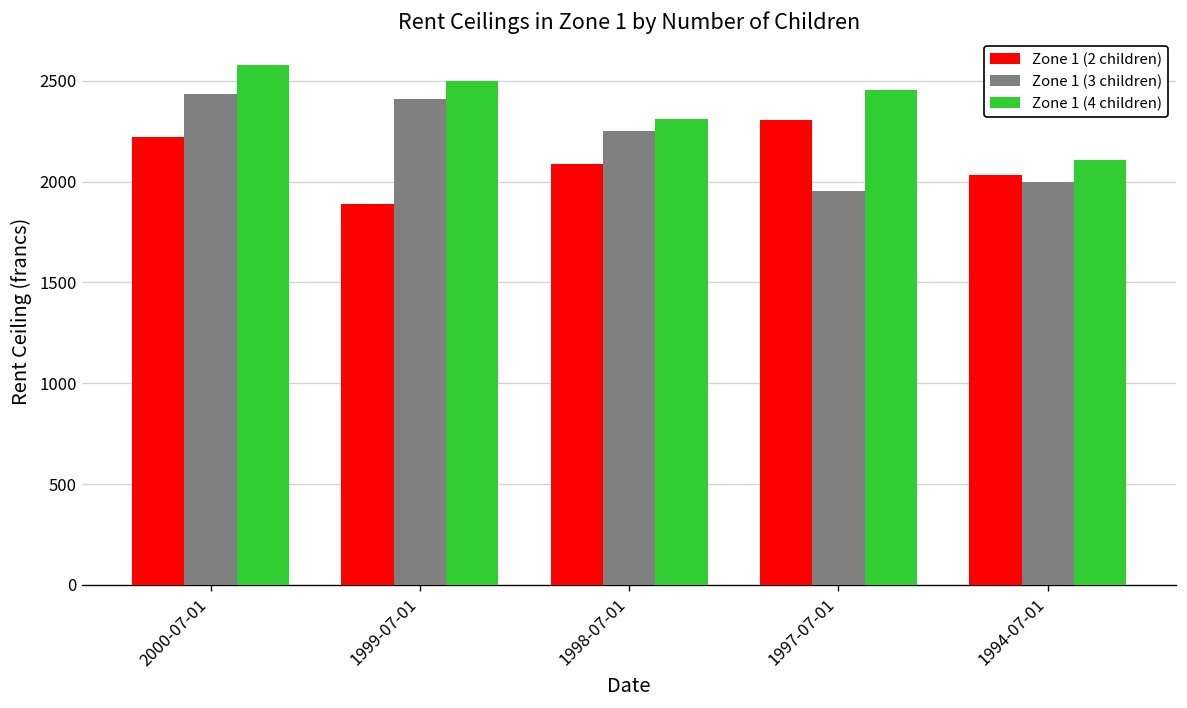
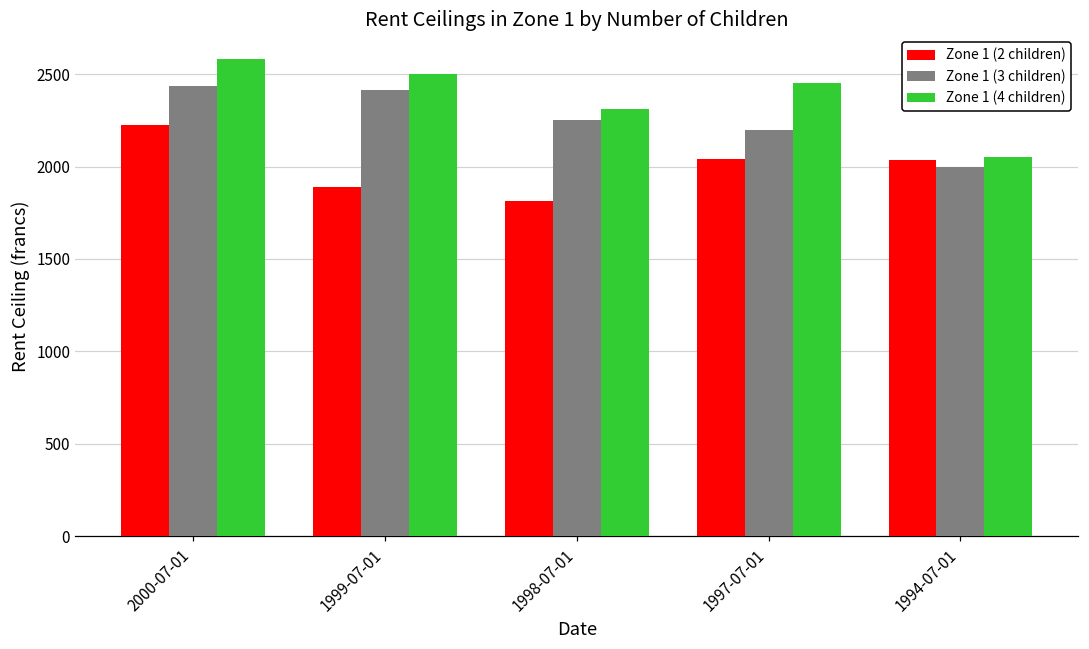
  {
    "Zone 1 (2 children)": {
      "2000-07-01": 2220,
      "1999-07-01": 1890,
-     "1998-07-01": 2090,
-     "1997-07-01": 2310,
+     "1998-07-01": 1810,
+     "1997-07-01": 2040,
      "1994-07-01": 2030
    },
    "Zone 1 (3 children)": {
      "2000-07-01": 2440,
      "1999-07-01": 2410,
      "1998-07-01": 2250,
-     "1997-07-01": 1950,
+     "1997-07-01": 2200,
      "1994-07-01": 2000
    },
    "Zone 1 (4 children)": {
      "2000-07-01": 2580,
      "1999-07-01": 2500,
      "1998-07-01": 2310,
      "1997-07-01": 2450,
-     "1994-07-01": 2110
+     "1994-07-01": 2050
    }
  }
